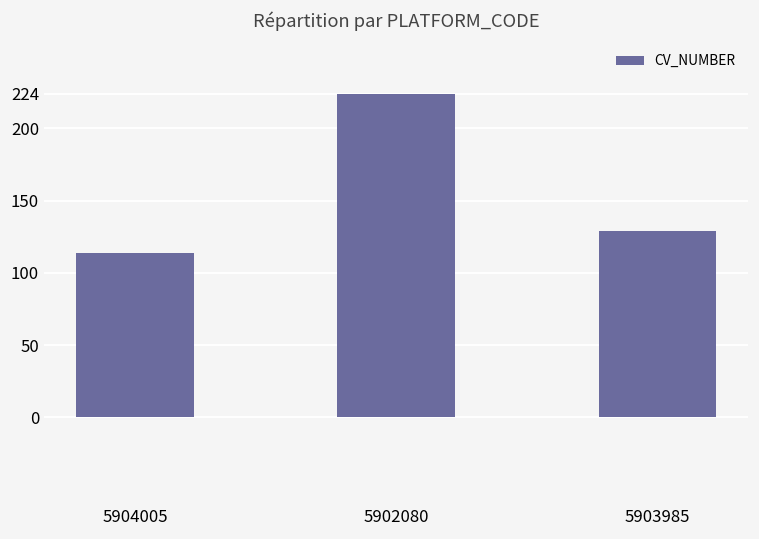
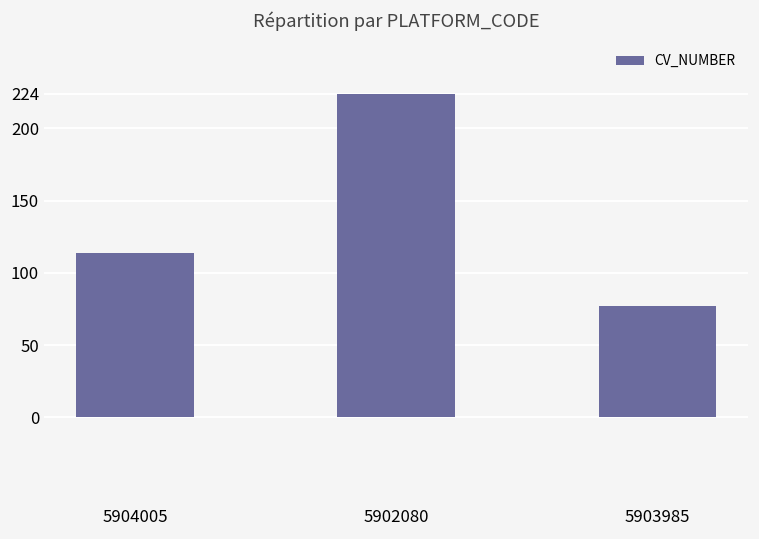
  {
    "5904005": 114,
    "5902080": 224,
-   "5903985": 129
+   "5903985": 77
  }
